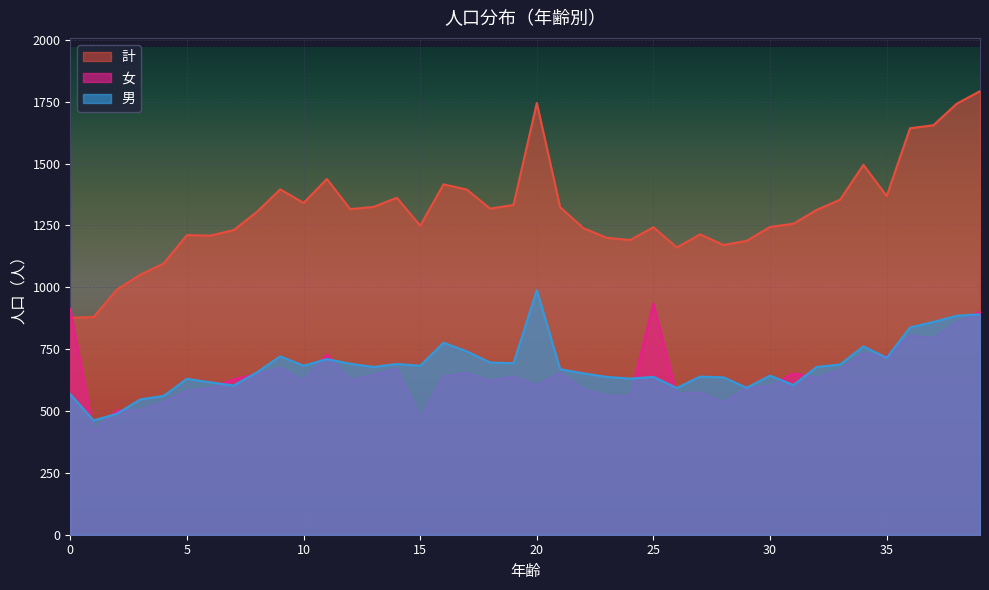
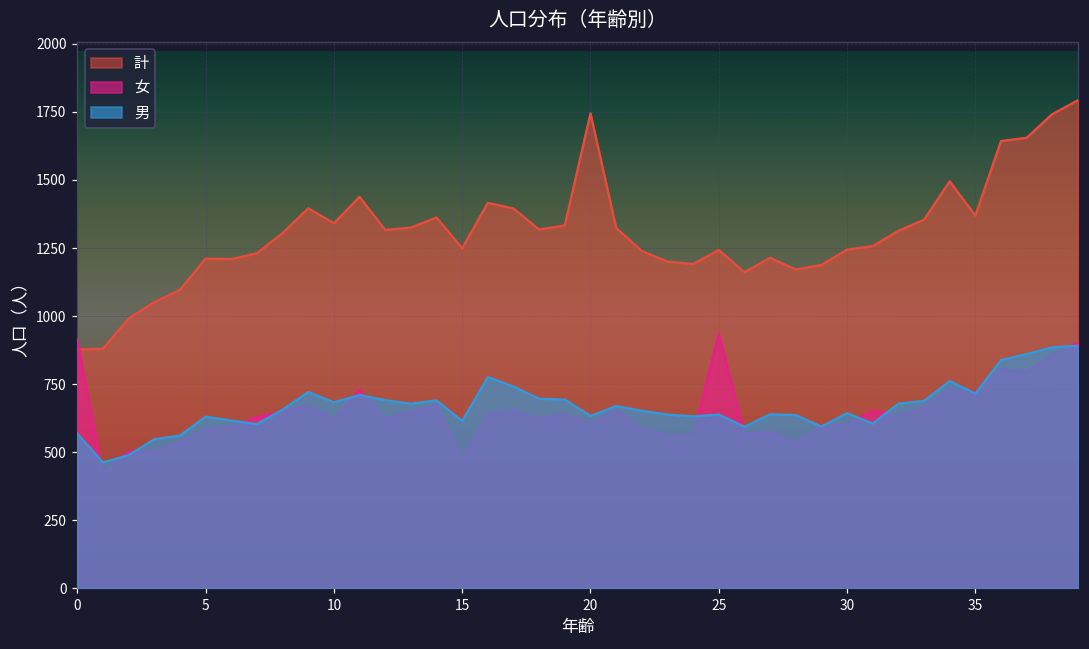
  {
    "計": {
      "0": 880,
      "5": 1210,
      "10": 1340,
      "15": 1250,
      "20": 1750,
      "25": 1240,
      "30": 1240,
      "35": 1370
    },
    "女": {
      "0": 910,
      "5": 580,
      "10": 620,
      "15": 470,
      "20": 600,
      "25": 940,
      "30": 600
    },
    "男": {
      "0": 570,
      "5": 630,
      "10": 680,
-     "15": 680,
-     "20": 990,
+     "15": 610,
+     "20": 630,
      "25": 640,
      "30": 640
    }
  }
